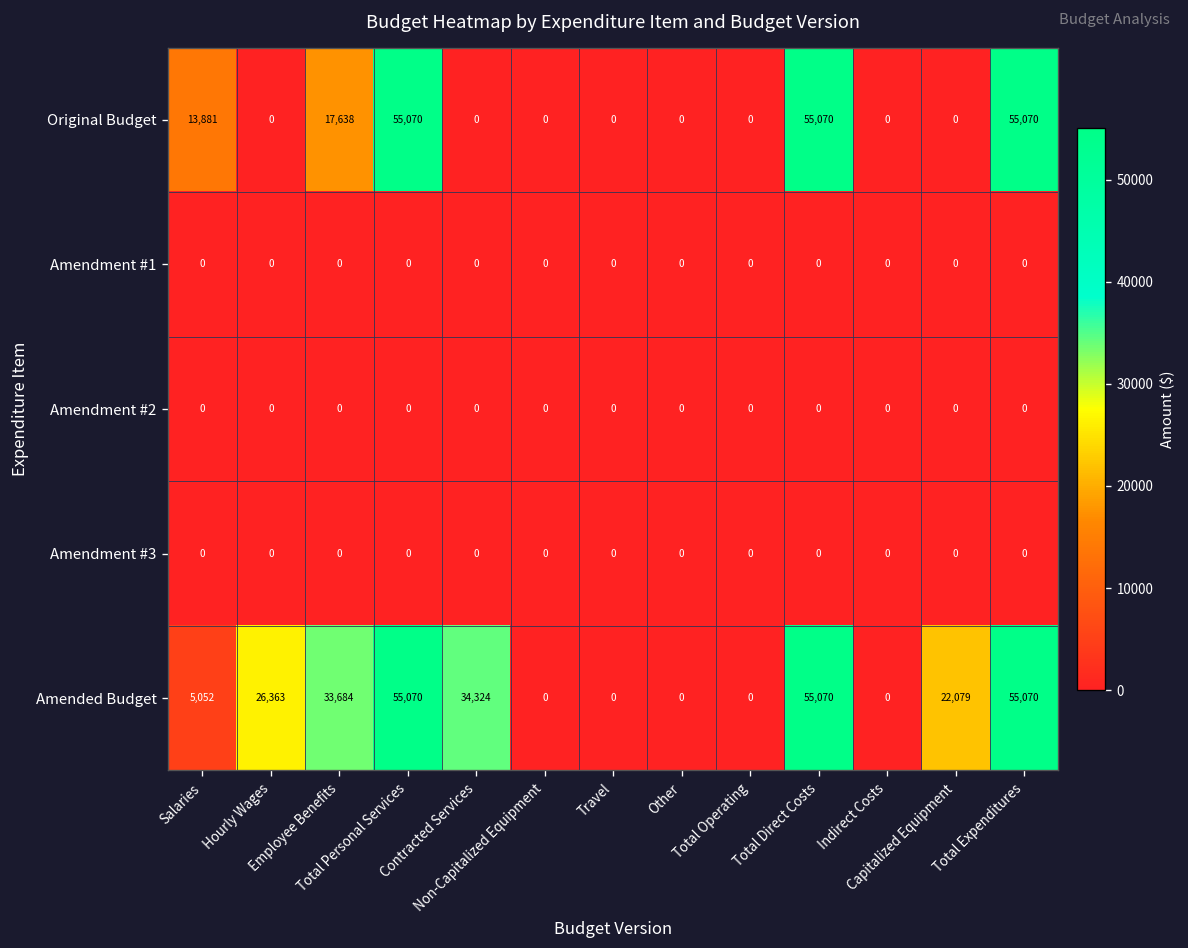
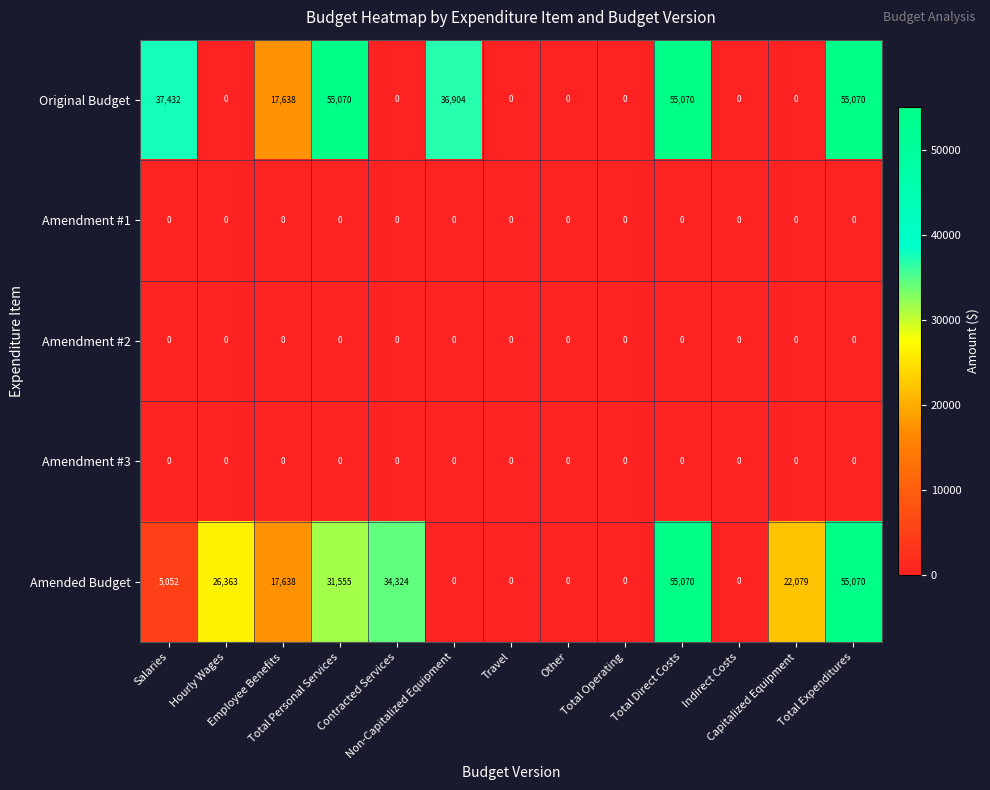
  {
    "Original Budget": {
-     "Salaries": "13,881",
+     "Salaries": "37,432",
      "Hourly Wages": "0",
      "Employee Benefits": "17,638",
      "Total Personal Services": "55,070",
      "Contracted Services": "0",
-     "Non-Capitalized Equipment": "0",
+     "Non-Capitalized Equipment": "36,904",
      "Travel": "0",
      "Other": "0",
      "Total Operating": "0",
      "Total Direct Costs": "55,070",
      "Indirect Costs": "0",
      "Capitalized Equipment": "0",
      "Total Expenditures": "55,070"
    },
    "Amendment #1": {
      "Salaries": "0",
      "Hourly Wages": "0",
      "Employee Benefits": "0",
      "Total Personal Services": "0",
      "Contracted Services": "0",
      "Non-Capitalized Equipment": "0",
      "Travel": "0",
      "Other": "0",
      "Total Operating": "0",
      "Total Direct Costs": "0",
      "Indirect Costs": "0",
      "Capitalized Equipment": "0",
      "Total Expenditures": "0"
    },
    "Amendment #2": {
      "Salaries": "0",
      "Hourly Wages": "0",
      "Employee Benefits": "0",
      "Total Personal Services": "0",
      "Contracted Services": "0",
      "Non-Capitalized Equipment": "0",
      "Travel": "0",
      "Other": "0",
      "Total Operating": "0",
      "Total Direct Costs": "0",
      "Indirect Costs": "0",
      "Capitalized Equipment": "0",
      "Total Expenditures": "0"
    },
    "Amendment #3": {
      "Salaries": "0",
      "Hourly Wages": "0",
      "Employee Benefits": "0",
      "Total Personal Services": "0",
      "Contracted Services": "0",
      "Non-Capitalized Equipment": "0",
      "Travel": "0",
      "Other": "0",
      "Total Operating": "0",
      "Total Direct Costs": "0",
      "Indirect Costs": "0",
      "Capitalized Equipment": "0",
      "Total Expenditures": "0"
    },
    "Amended Budget": {
      "Salaries": "5,052",
      "Hourly Wages": "26,363",
-     "Employee Benefits": "33,684",
-     "Total Personal Services": "55,070",
+     "Employee Benefits": "17,638",
+     "Total Personal Services": "31,555",
      "Contracted Services": "34,324",
      "Non-Capitalized Equipment": "0",
      "Travel": "0",
      "Other": "0",
      "Total Operating": "0",
      "Total Direct Costs": "55,070",
      "Indirect Costs": "0",
      "Capitalized Equipment": "22,079",
      "Total Expenditures": "55,070"
    }
  }
